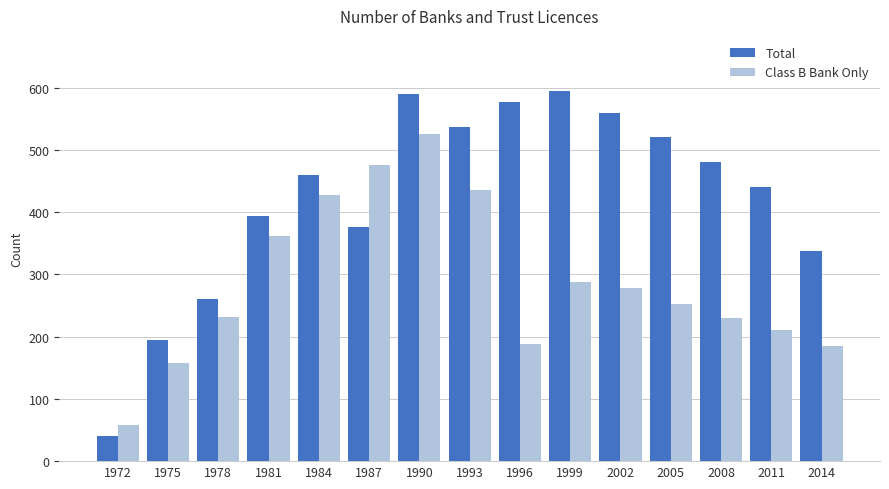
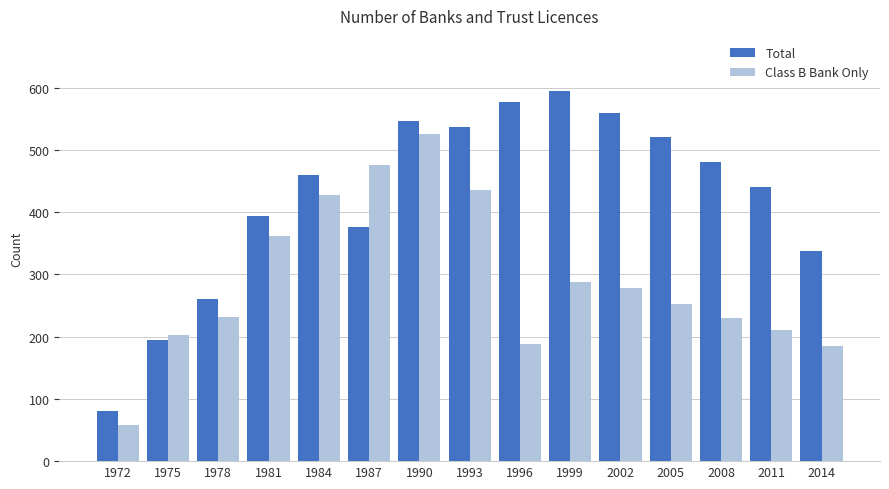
  {
    "Total": {
-     "1972": 40,
+     "1972": 80,
      "1975": 190,
      "1978": 260,
      "1981": 390,
      "1984": 460,
      "1987": 380,
-     "1990": 590,
+     "1990": 550,
      "1993": 540,
      "1996": 580,
      "1999": 590,
      "2002": 560,
      "2005": 520,
      "2008": 480,
      "2011": 440,
      "2014": 340
    },
    "Class B Bank Only": {
      "1972": 60,
-     "1975": 160,
+     "1975": 200,
      "1978": 230,
      "1981": 360,
      "1984": 430,
      "1987": 480,
      "1990": 530,
      "1993": 440,
      "1996": 190,
      "1999": 290,
      "2002": 280,
      "2005": 250,
      "2008": 230,
      "2011": 210,
      "2014": 190
    }
  }
